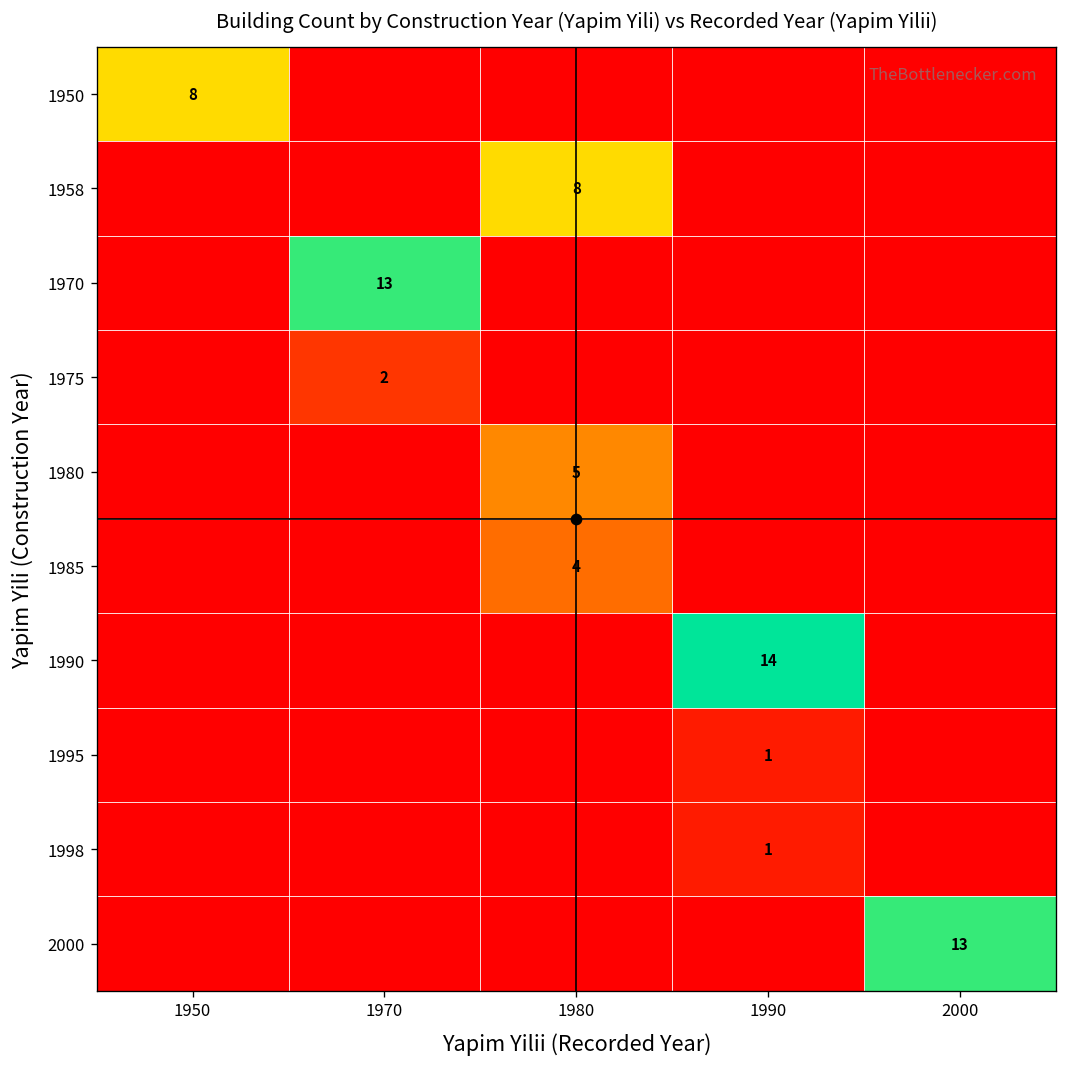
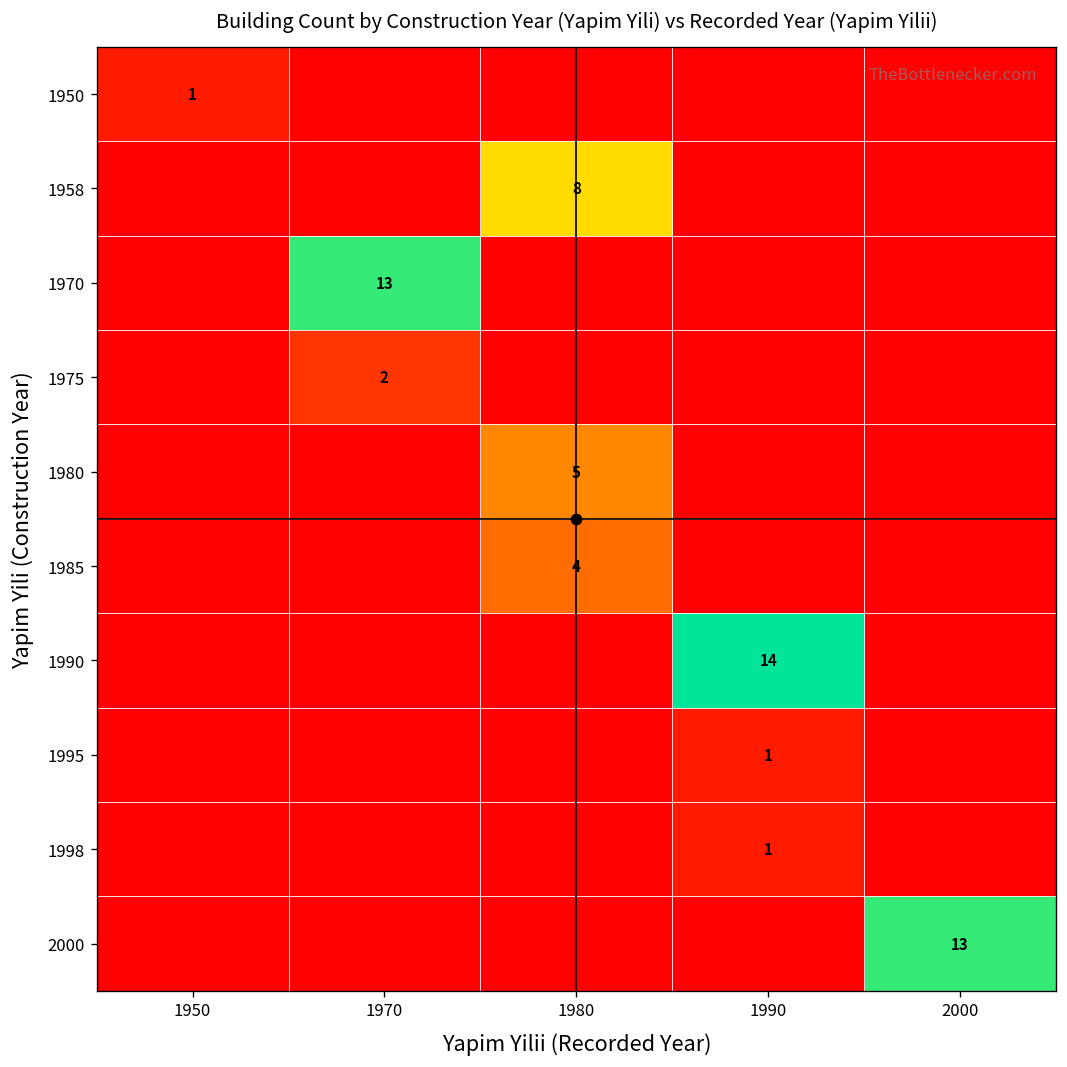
  {
    "1950": {
-     "1950": 8
+     "1950": 1
    },
    "1958": {
      "1980": 8
    },
    "1970": {
      "1970": 13
    },
    "1975": {
      "1970": 2
    },
    "1980": {
      "1980": 5
    },
    "1985": {
      "1980": 4
    },
    "1990": {
      "1990": 14
    },
    "1995": {
      "1990": 1
    },
    "1998": {
      "1990": 1
    },
    "2000": {
      "2000": 13
    }
  }
